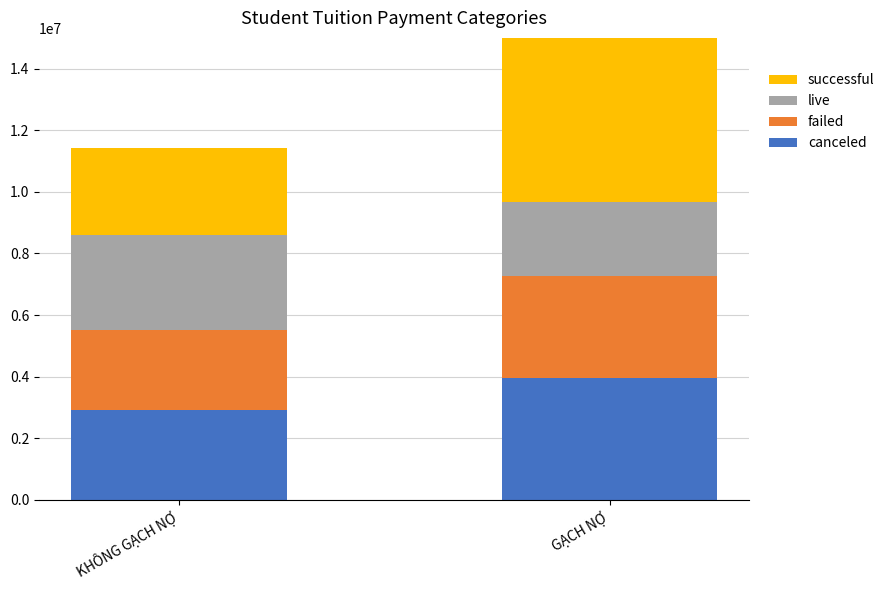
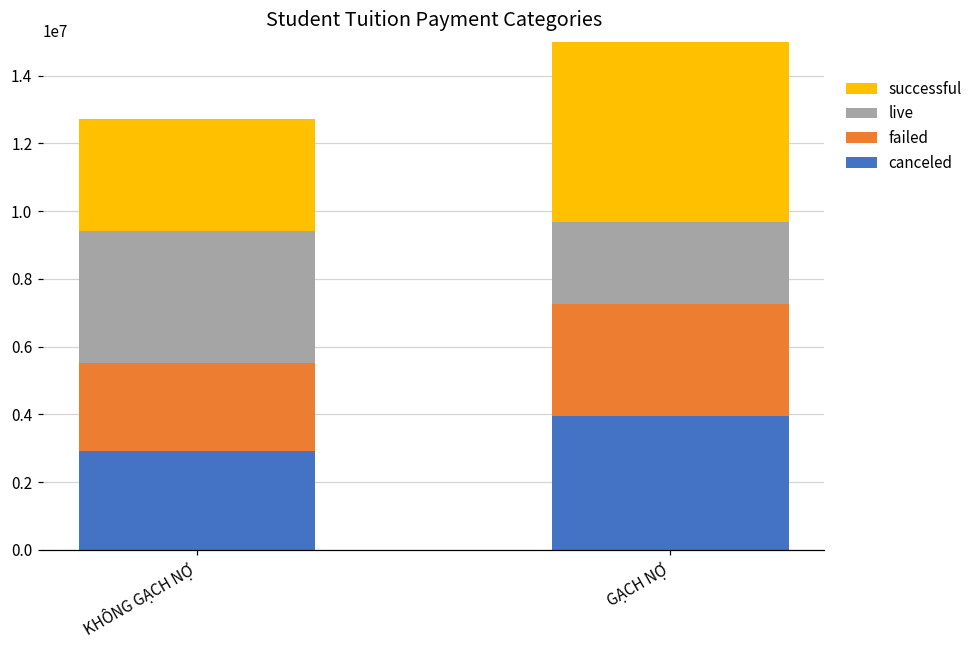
  {
    "canceled": {
      "KHÔNG GẠCH NỢ": 2900000,
      "GẠCH NỢ": 4000000
    },
    "failed": {
      "KHÔNG GẠCH NỢ": 2600000,
      "GẠCH NỢ": 3300000
    },
    "live": {
-     "KHÔNG GẠCH NỢ": 3100000,
+     "KHÔNG GẠCH NỢ": 3900000,
      "GẠCH NỢ": 2400000
    },
    "successful": {
-     "KHÔNG GẠCH NỢ": 2800000
+     "KHÔNG GẠCH NỢ": 3300000
    }
  }
